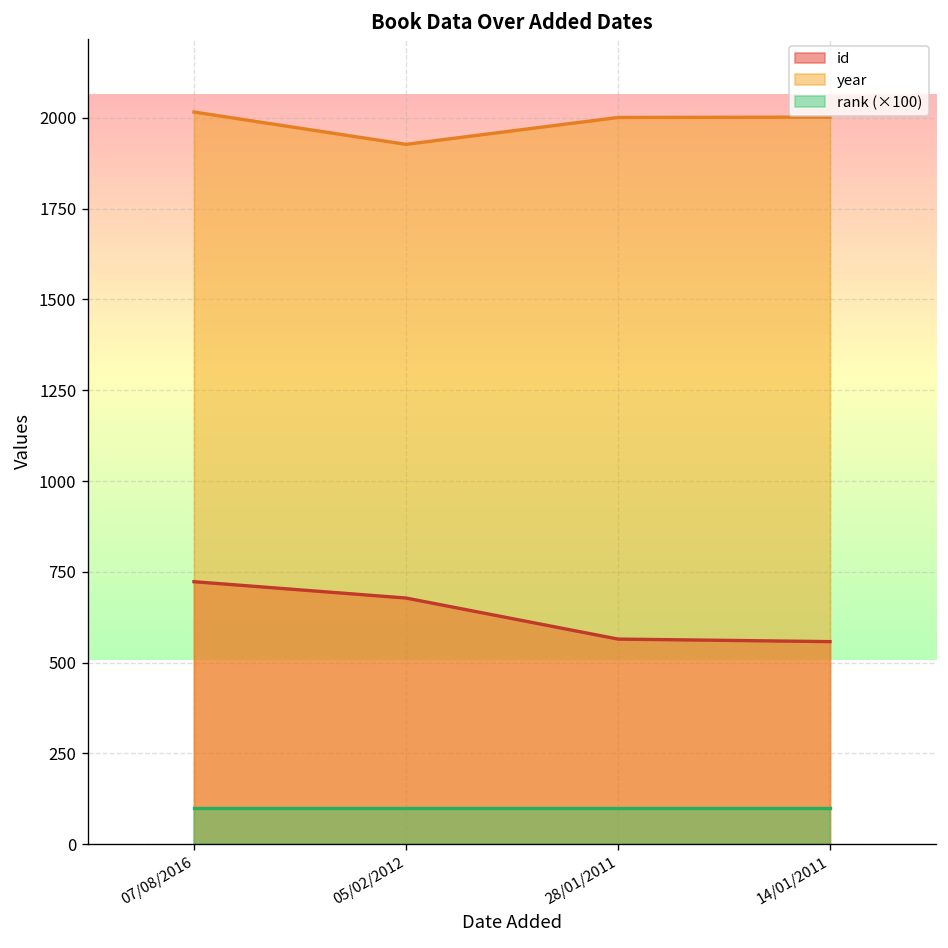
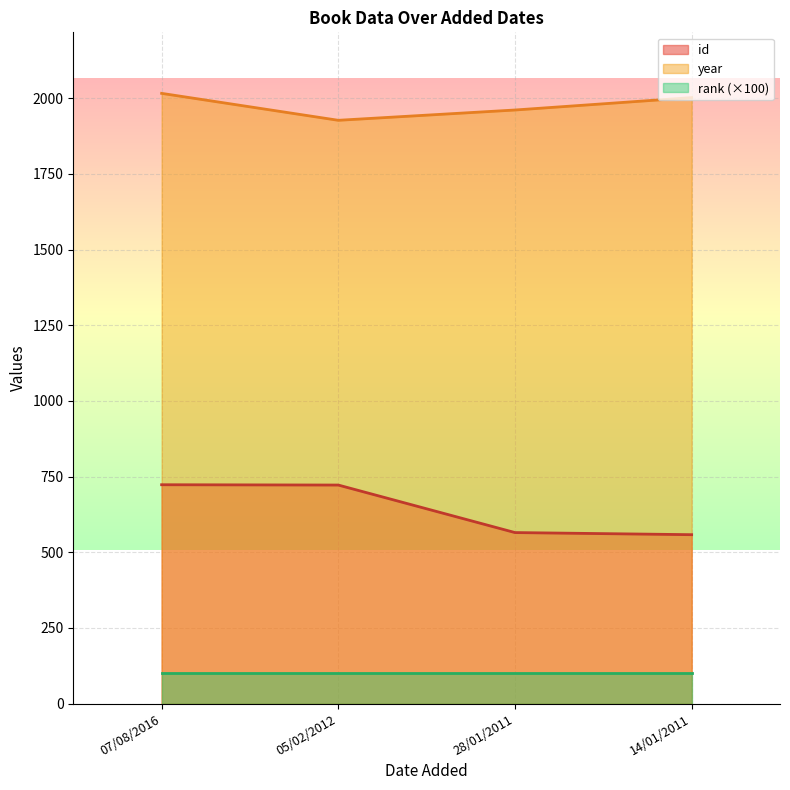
  {
    "id": {
      "07/08/2016": 720,
-     "05/02/2012": 680,
+     "05/02/2012": 720,
      "28/01/2011": 570,
      "14/01/2011": 560
    },
    "year": {
      "07/08/2016": 2020,
      "05/02/2012": 1930,
-     "28/01/2011": 2000
+     "28/01/2011": 1960
    },
    "rank (×100)": {
      "07/08/2016": 100,
      "05/02/2012": 100,
      "28/01/2011": 100,
      "14/01/2011": 100
    }
  }
